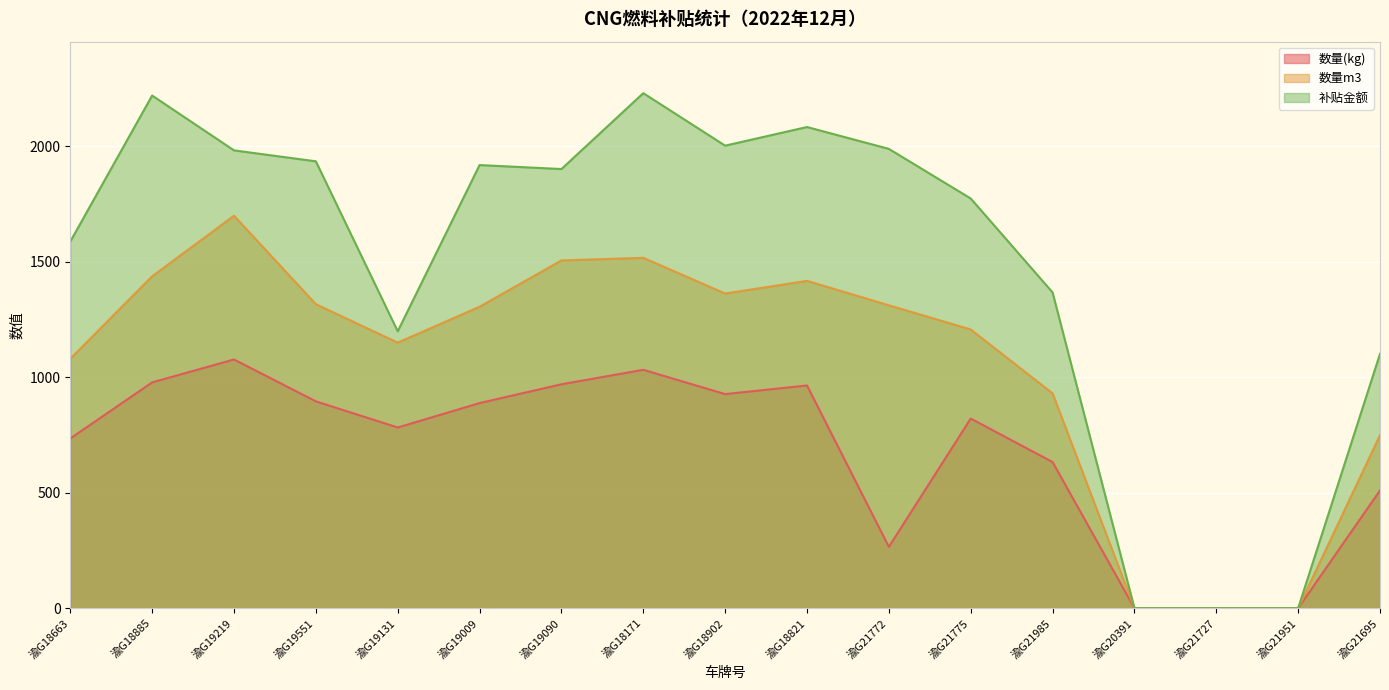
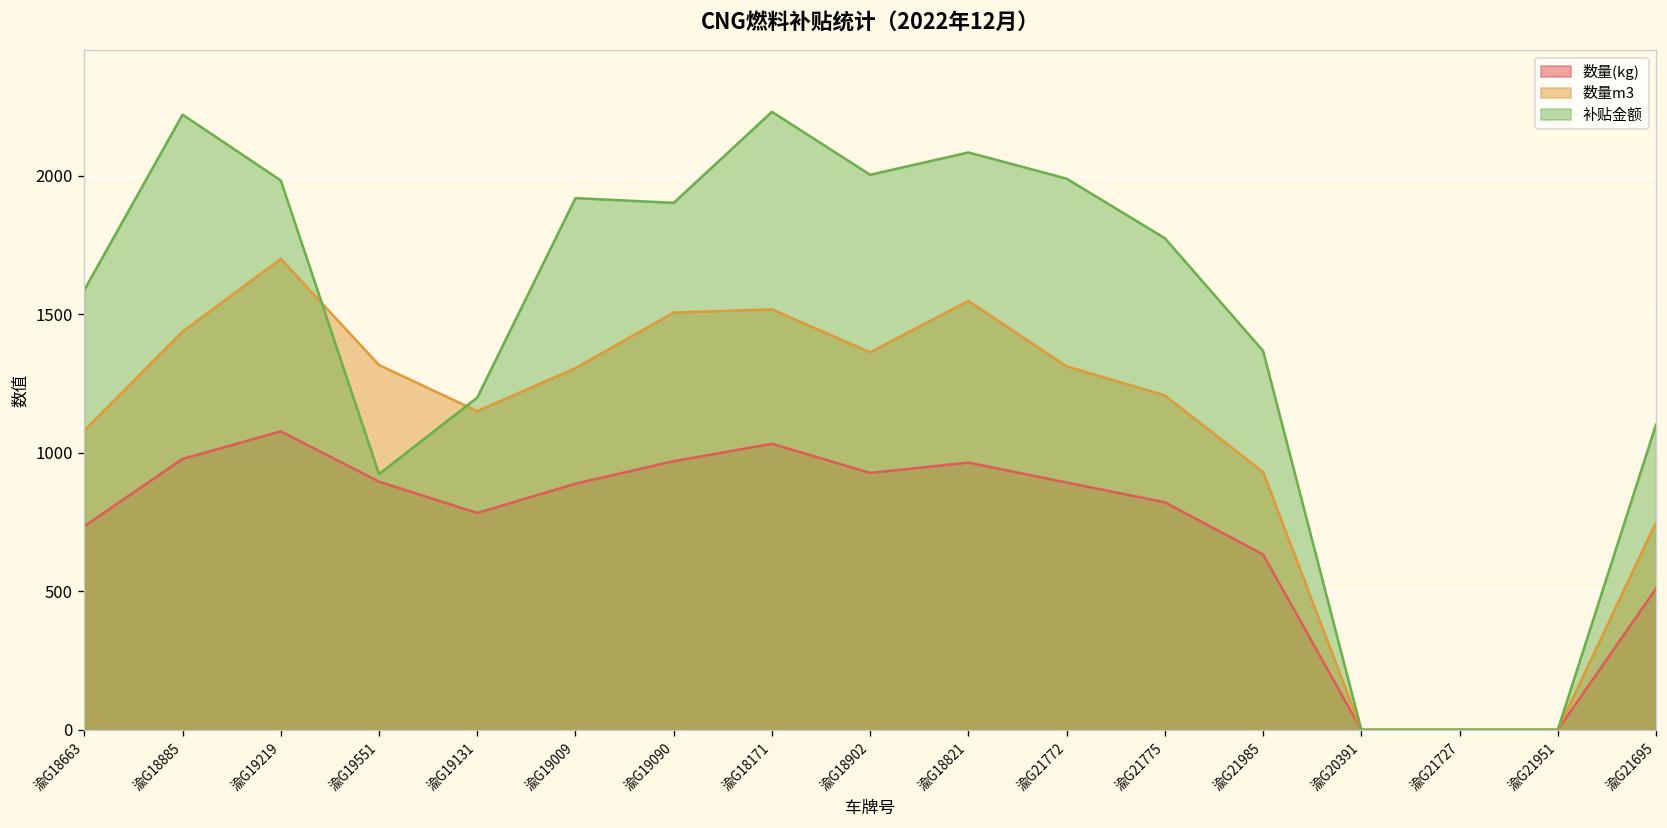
  {
    "数量(kg)": {
      "渝G18663": 730,
      "渝G18885": 980,
      "渝G19219": 1080,
      "渝G19551": 900,
      "渝G19131": 780,
      "渝G19009": 890,
      "渝G19090": 970,
      "渝G18171": 1030,
      "渝G18902": 930,
      "渝G18821": 960,
-     "渝G21772": 270,
+     "渝G21772": 890,
      "渝G21775": 820,
      "渝G21985": 630,
      "渝G21695": 510
    },
    "数量m3": {
      "渝G18663": 1080,
      "渝G18885": 1440,
      "渝G19219": 1700,
      "渝G19551": 1320,
      "渝G19131": 1150,
      "渝G19009": 1310,
      "渝G19090": 1510,
      "渝G18171": 1520,
      "渝G18902": 1360,
-     "渝G18821": 1420,
+     "渝G18821": 1550,
      "渝G21772": 1310,
      "渝G21775": 1210,
      "渝G21985": 930,
      "渝G21695": 750
    },
    "补贴金额": {
      "渝G18663": 1590,
      "渝G18885": 2220,
      "渝G19219": 1980,
-     "渝G19551": 1940,
+     "渝G19551": 920,
      "渝G19131": 1200,
      "渝G19009": 1920,
      "渝G19090": 1900,
      "渝G18171": 2230,
      "渝G18902": 2000,
      "渝G18821": 2080,
      "渝G21772": 1990,
      "渝G21775": 1770,
      "渝G21985": 1370,
      "渝G21695": 1100
    }
  }
